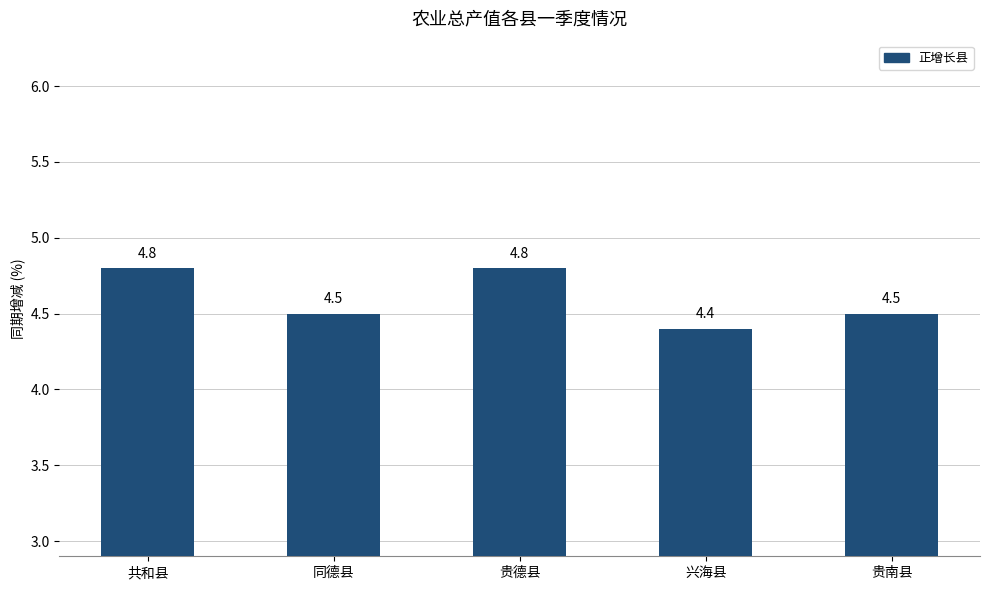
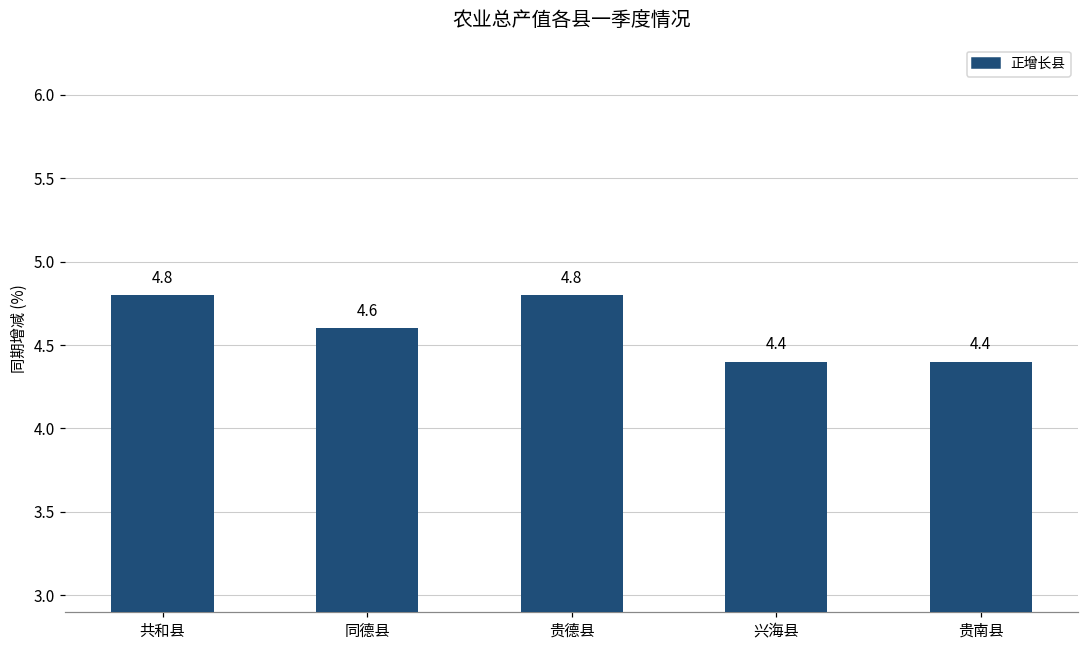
  {
    "共和县": 4.8,
-   "同德县": 4.5,
+   "同德县": 4.6,
    "贵德县": 4.8,
    "兴海县": 4.4,
-   "贵南县": 4.5
+   "贵南县": 4.4
  }
